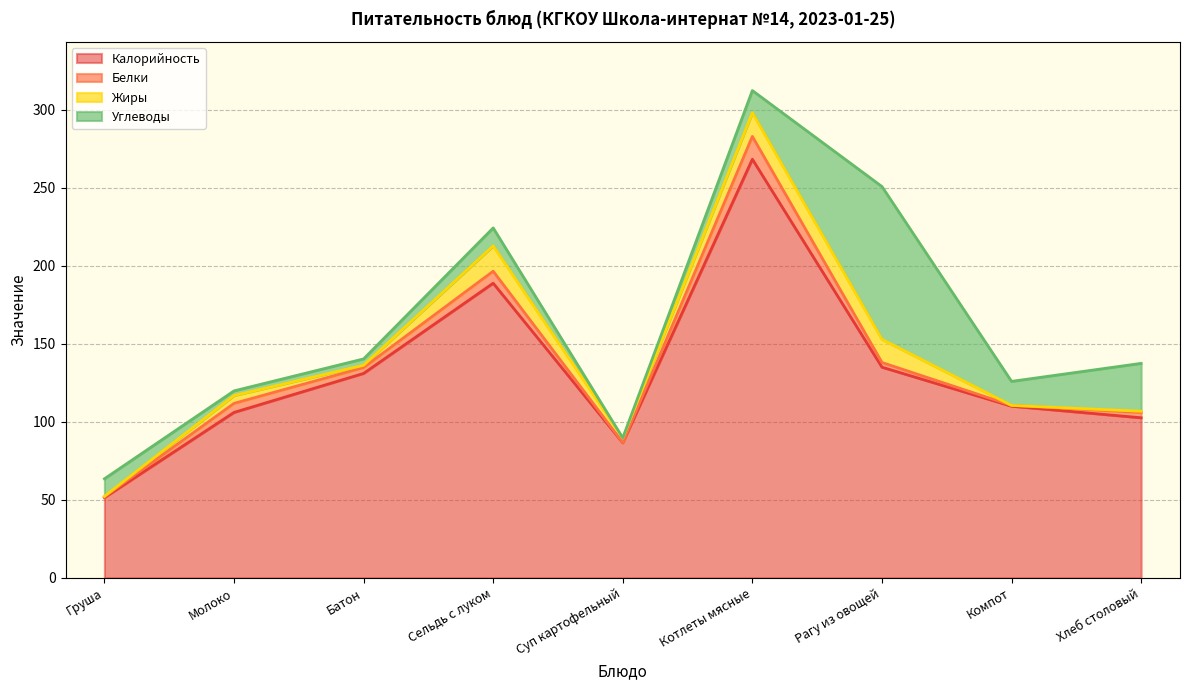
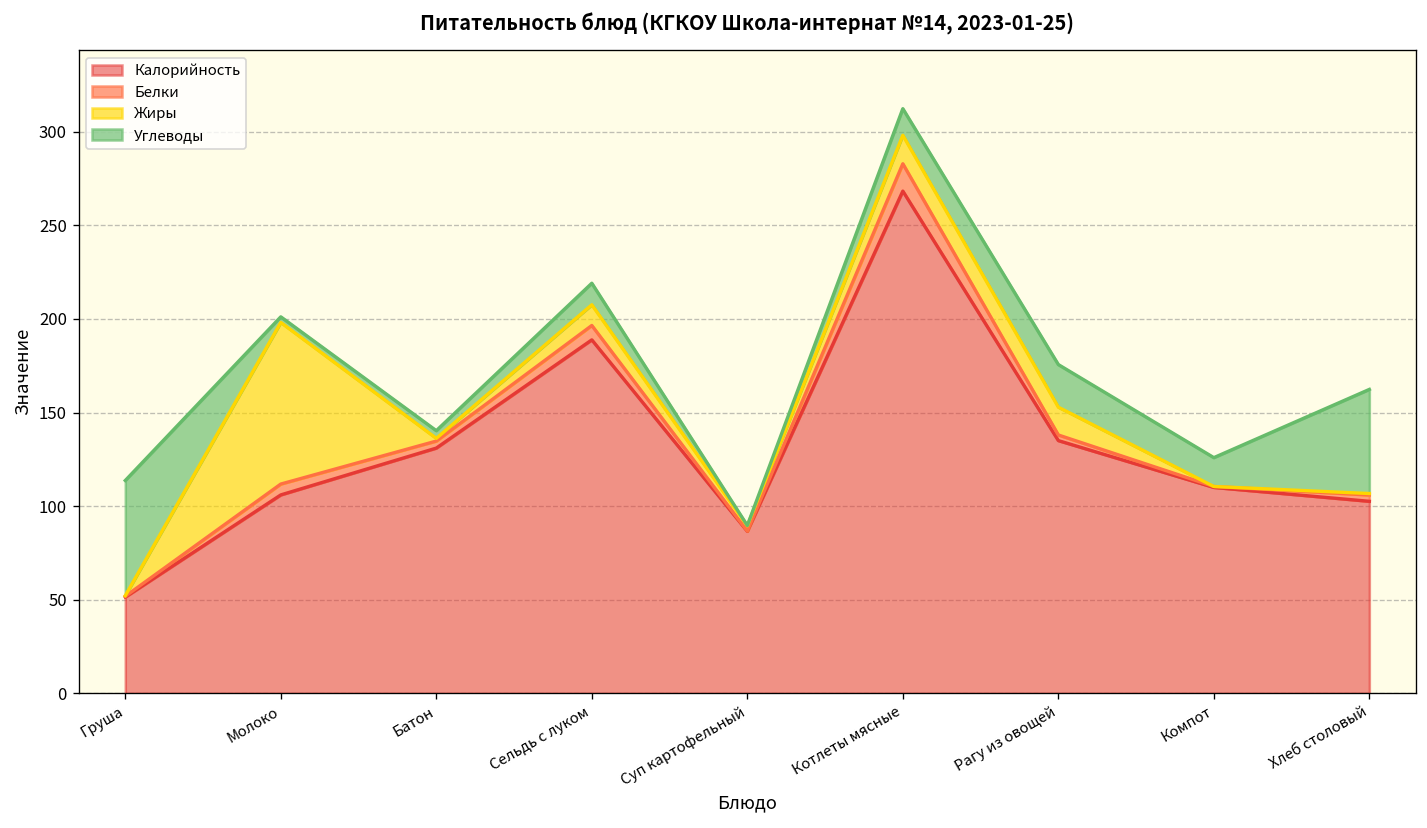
  {
    "Жиры": {
-     "Молоко": 5,
-     "Сельдь с луком": 16,
+     "Молоко": 86,
+     "Сельдь с луком": 11,
      "Котлеты мясные": 15,
      "Рагу из овощей": 15
    },
    "Углеводы": {
-     "Груша": 11,
+     "Груша": 61,
      "Молоко": 3,
      "Батон": 4,
      "Сельдь с луком": 12,
      "Котлеты мясные": 14,
-     "Рагу из овощей": 98,
+     "Рагу из овощей": 23,
      "Компот": 15,
-     "Хлеб столовый": 31
+     "Хлеб столовый": 56
    }
  }
